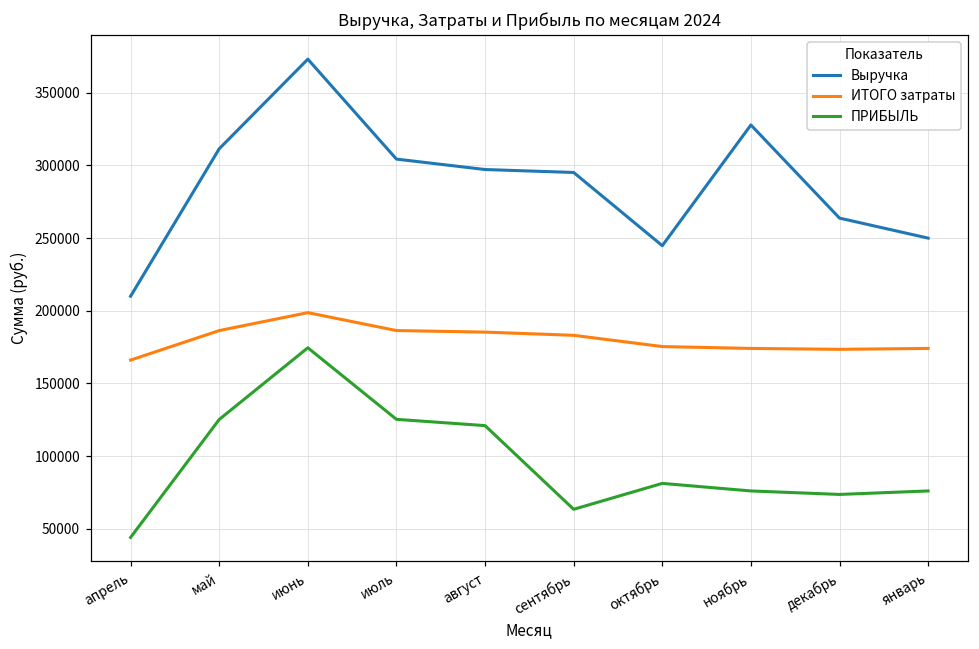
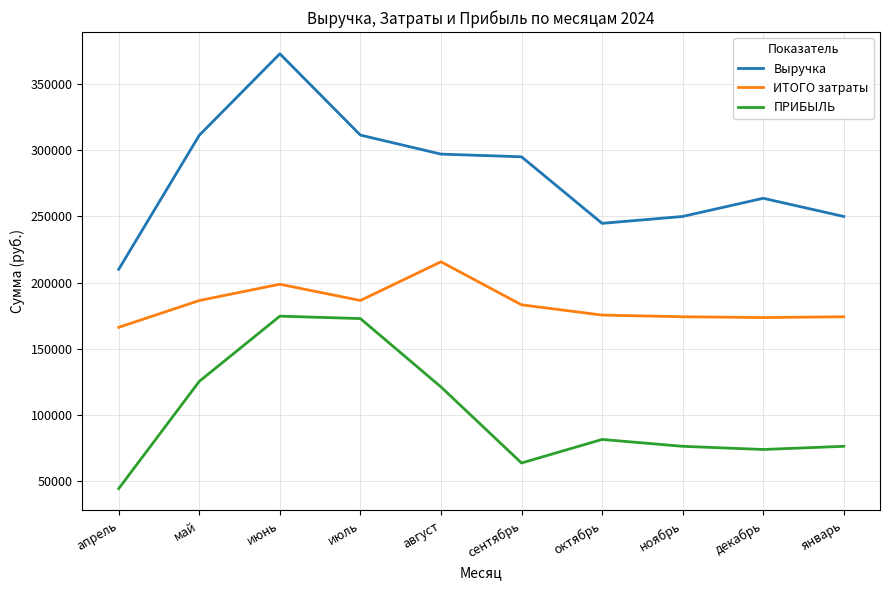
  {
    "Выручка": {
      "апрель": 210000,
      "май": 312000,
      "июнь": 373000,
-     "июль": 304000,
+     "июль": 312000,
      "август": 297000,
      "сентябрь": 295000,
      "октябрь": 245000,
-     "ноябрь": 328000,
+     "ноябрь": 250000,
      "декабрь": 264000,
      "январь": 250000
    },
    "ИТОГО затраты": {
      "апрель": 166000,
      "май": 186000,
      "июнь": 199000,
      "июль": 186000,
-     "август": 185000,
+     "август": 216000,
      "сентябрь": 183000,
      "октябрь": 175000,
      "ноябрь": 174000,
      "декабрь": 173000,
      "январь": 174000
    },
    "ПРИБЫЛЬ": {
      "апрель": 44000,
      "май": 125000,
      "июнь": 175000,
-     "июль": 125000,
+     "июль": 173000,
      "август": 121000,
      "сентябрь": 63000,
      "октябрь": 81000,
      "ноябрь": 76000,
      "декабрь": 74000,
      "январь": 76000
    }
  }
